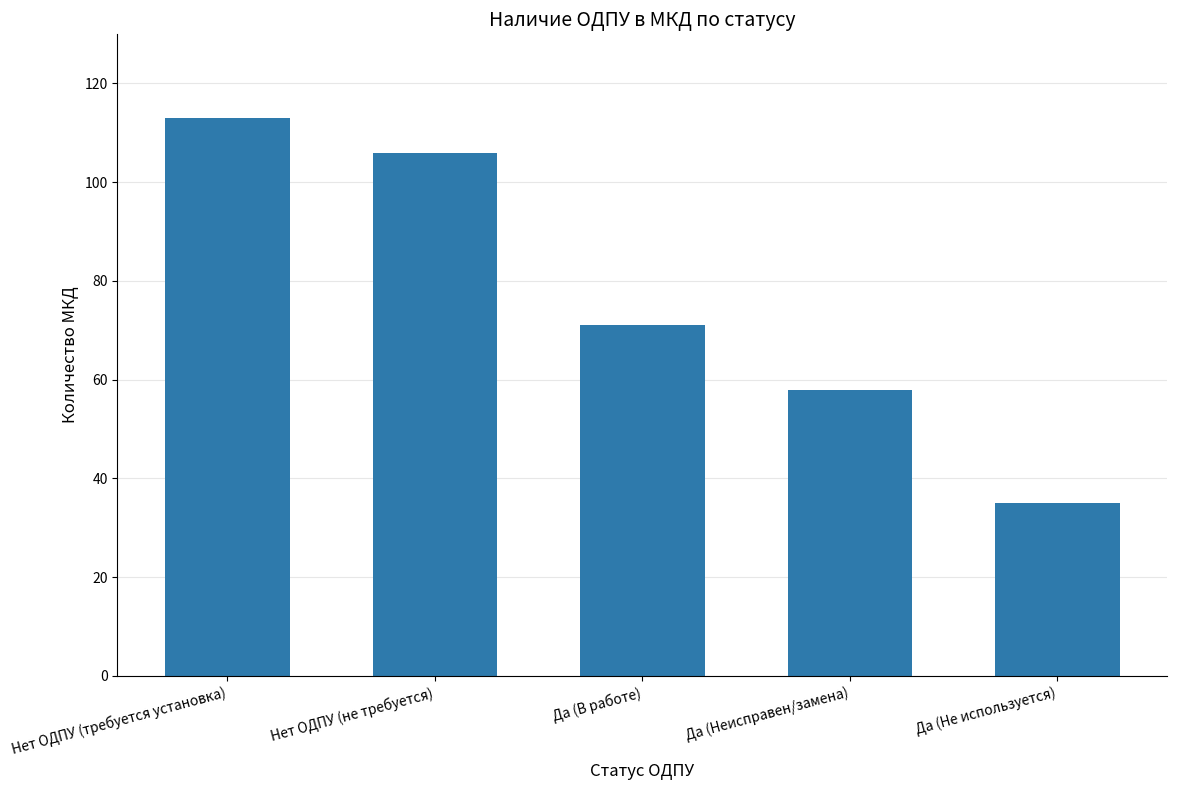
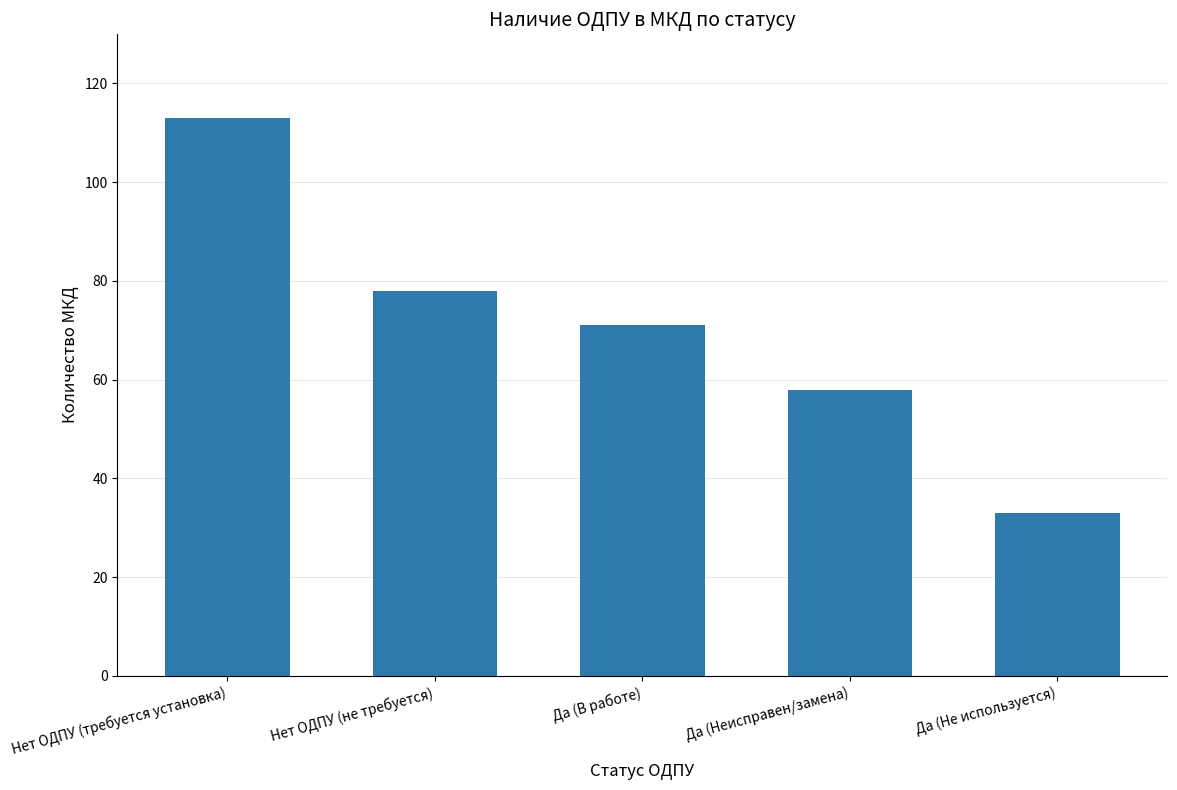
  {
    "Нет ОДПУ (требуется установка)": 113,
-   "Нет ОДПУ (не требуется)": 106,
+   "Нет ОДПУ (не требуется)": 78,
    "Да (В работе)": 71,
    "Да (Неисправен/замена)": 58,
-   "Да (Не используется)": 35
+   "Да (Не используется)": 33
  }
